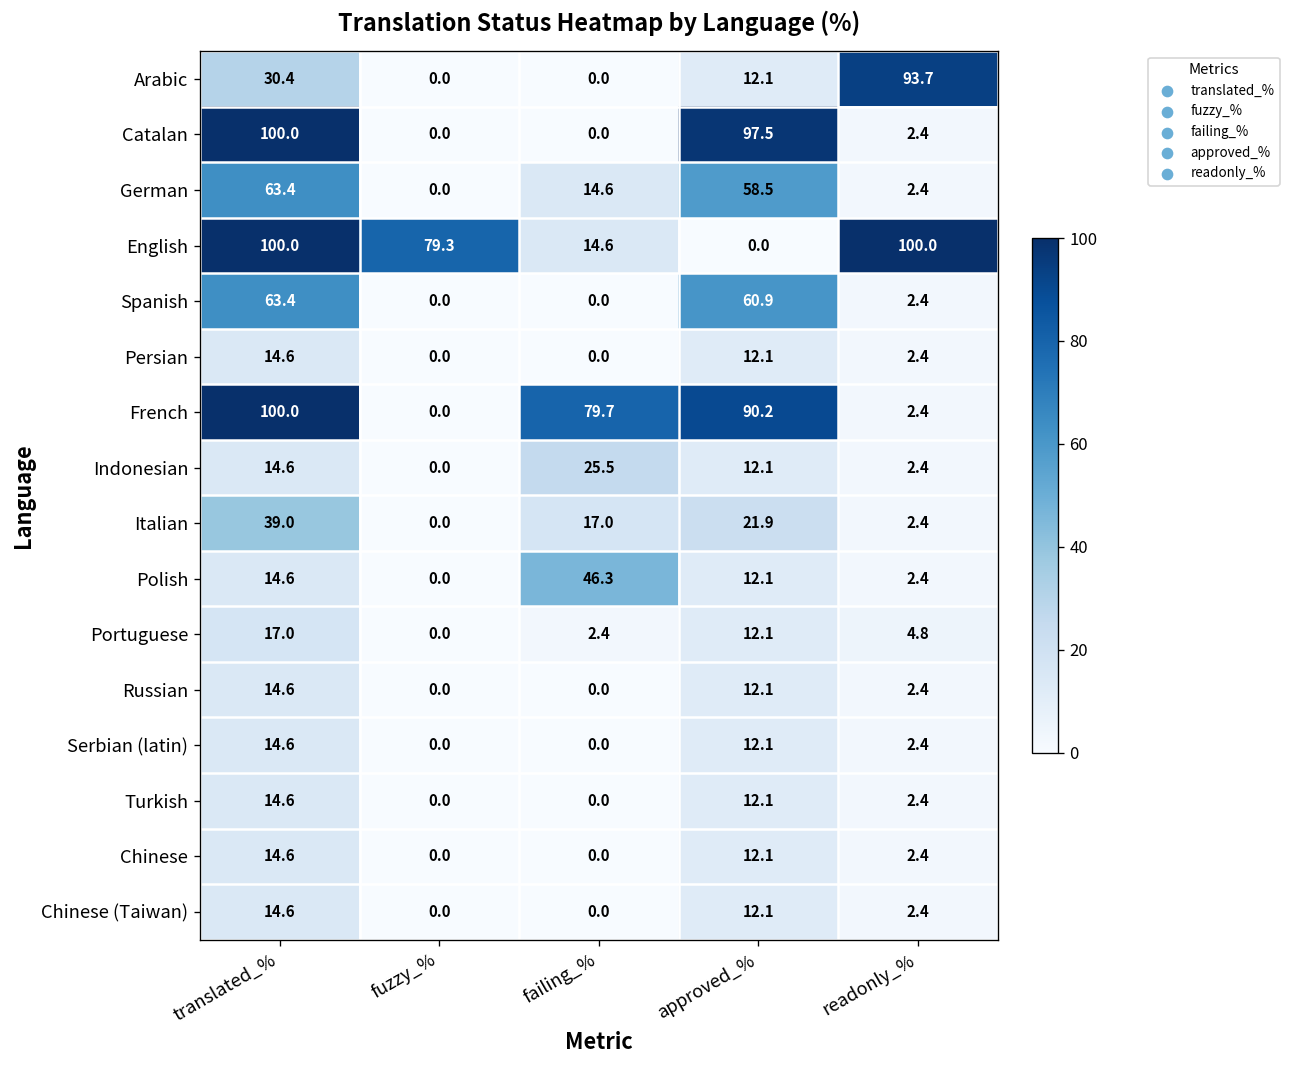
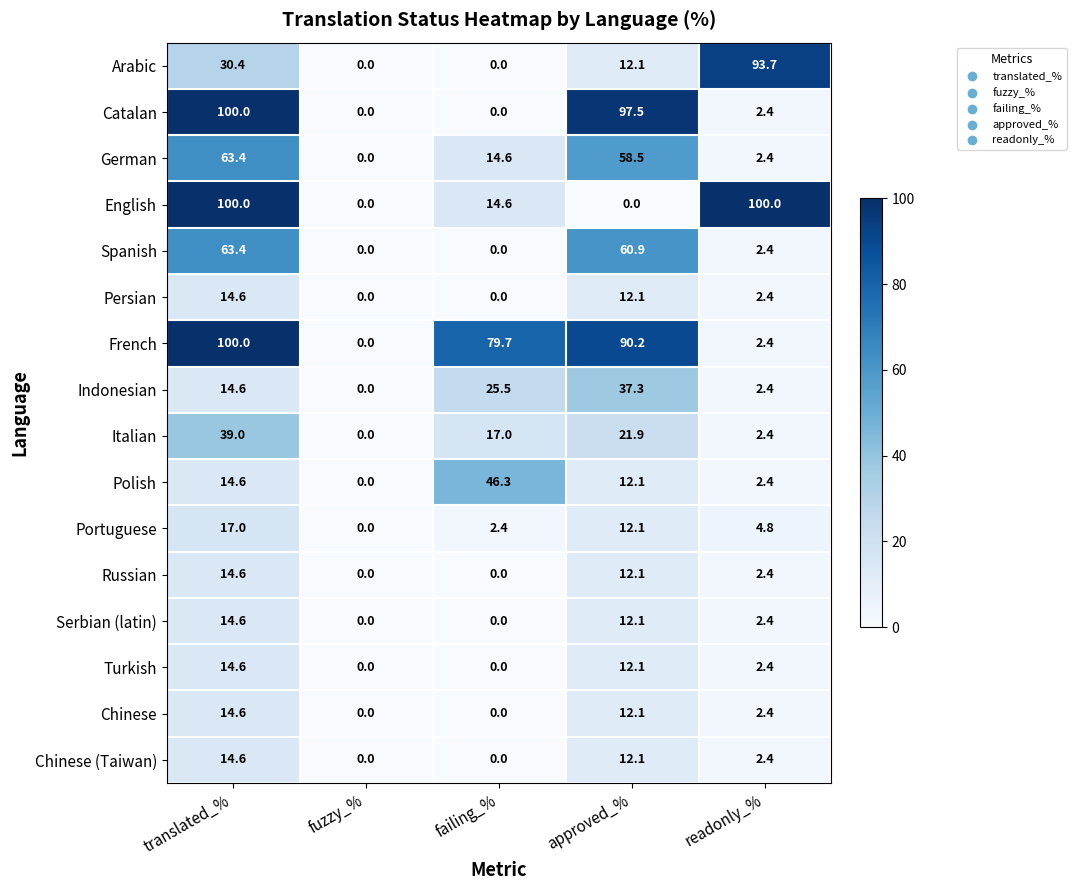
  {
    "Arabic": {
      "translated_%": 30.4,
      "fuzzy_%": 0.0,
      "failing_%": 0.0,
      "approved_%": 12.1,
      "readonly_%": 93.7
    },
    "Catalan": {
      "translated_%": 100.0,
      "fuzzy_%": 0.0,
      "failing_%": 0.0,
      "approved_%": 97.5,
      "readonly_%": 2.4
    },
    "German": {
      "translated_%": 63.4,
      "fuzzy_%": 0.0,
      "failing_%": 14.6,
      "approved_%": 58.5,
      "readonly_%": 2.4
    },
    "English": {
      "translated_%": 100.0,
-     "fuzzy_%": 79.3,
+     "fuzzy_%": 0.0,
      "failing_%": 14.6,
      "approved_%": 0.0,
      "readonly_%": 100.0
    },
    "Spanish": {
      "translated_%": 63.4,
      "fuzzy_%": 0.0,
      "failing_%": 0.0,
      "approved_%": 60.9,
      "readonly_%": 2.4
    },
    "Persian": {
      "translated_%": 14.6,
      "fuzzy_%": 0.0,
      "failing_%": 0.0,
      "approved_%": 12.1,
      "readonly_%": 2.4
    },
    "French": {
      "translated_%": 100.0,
      "fuzzy_%": 0.0,
      "failing_%": 79.7,
      "approved_%": 90.2,
      "readonly_%": 2.4
    },
    "Indonesian": {
      "translated_%": 14.6,
      "fuzzy_%": 0.0,
      "failing_%": 25.5,
-     "approved_%": 12.1,
+     "approved_%": 37.3,
      "readonly_%": 2.4
    },
    "Italian": {
      "translated_%": 39.0,
      "fuzzy_%": 0.0,
      "failing_%": 17.0,
      "approved_%": 21.9,
      "readonly_%": 2.4
    },
    "Polish": {
      "translated_%": 14.6,
      "fuzzy_%": 0.0,
      "failing_%": 46.3,
      "approved_%": 12.1,
      "readonly_%": 2.4
    },
    "Portuguese": {
      "translated_%": 17.0,
      "fuzzy_%": 0.0,
      "failing_%": 2.4,
      "approved_%": 12.1,
      "readonly_%": 4.8
    },
    "Russian": {
      "translated_%": 14.6,
      "fuzzy_%": 0.0,
      "failing_%": 0.0,
      "approved_%": 12.1,
      "readonly_%": 2.4
    },
    "Serbian (latin)": {
      "translated_%": 14.6,
      "fuzzy_%": 0.0,
      "failing_%": 0.0,
      "approved_%": 12.1,
      "readonly_%": 2.4
    },
    "Turkish": {
      "translated_%": 14.6,
      "fuzzy_%": 0.0,
      "failing_%": 0.0,
      "approved_%": 12.1,
      "readonly_%": 2.4
    },
    "Chinese": {
      "translated_%": 14.6,
      "fuzzy_%": 0.0,
      "failing_%": 0.0,
      "approved_%": 12.1,
      "readonly_%": 2.4
    },
    "Chinese (Taiwan)": {
      "translated_%": 14.6,
      "fuzzy_%": 0.0,
      "failing_%": 0.0,
      "approved_%": 12.1,
      "readonly_%": 2.4
    }
  }
